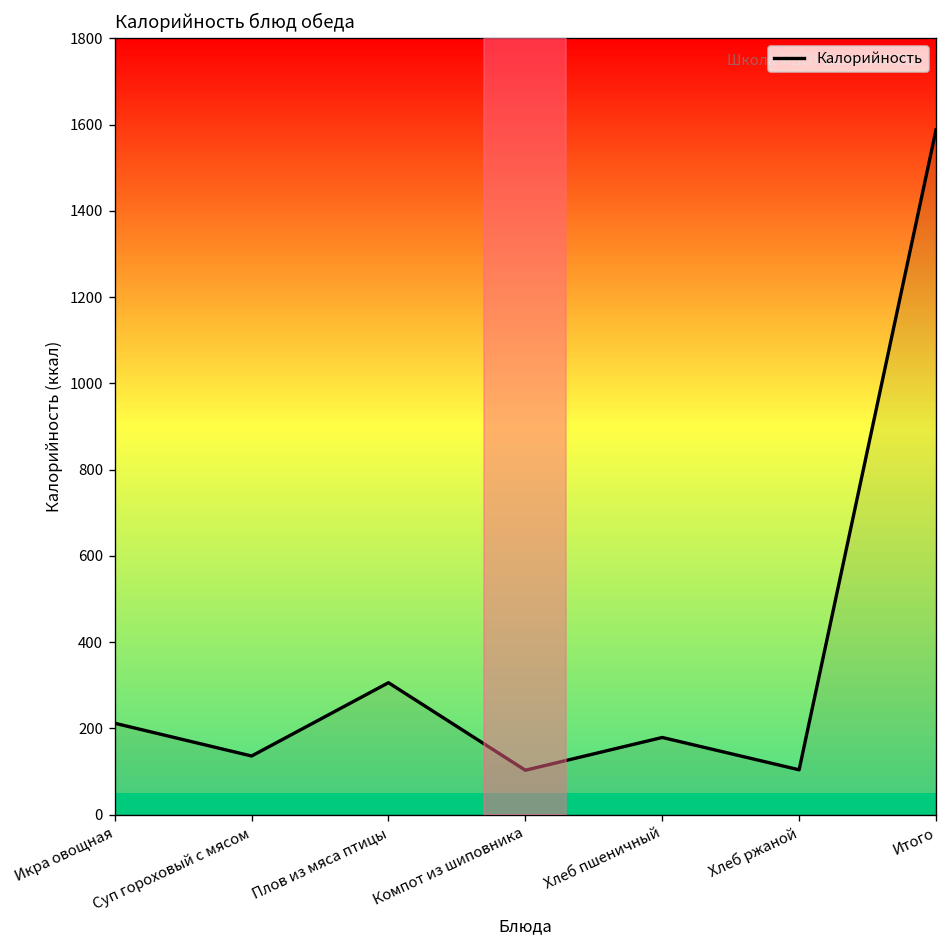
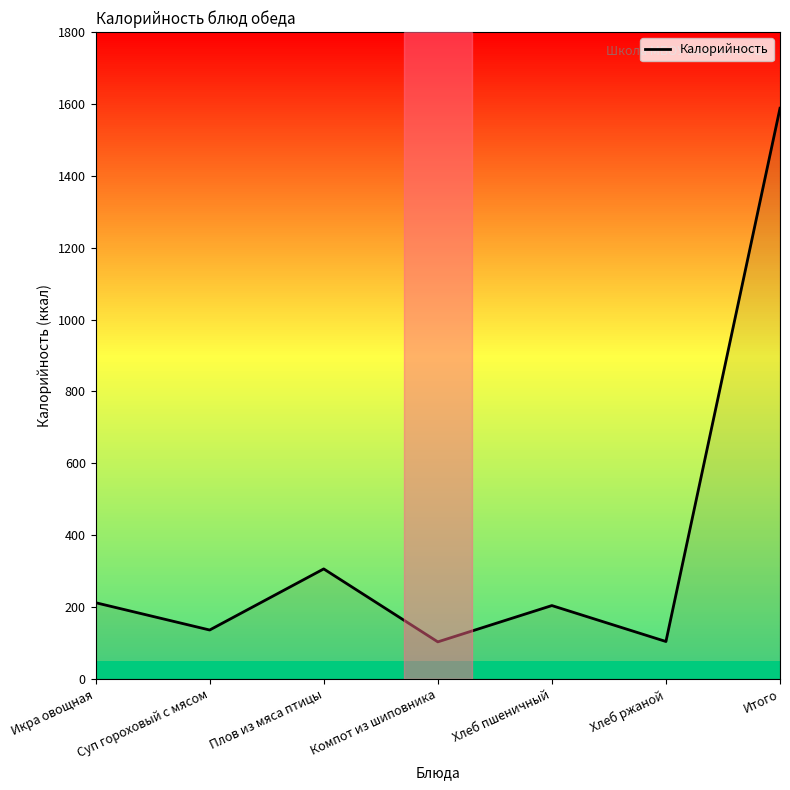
  {
    "Икра овощная": 210,
    "Суп гороховый с мясом": 140,
    "Плов из мяса птицы": 310,
-   "Хлеб пшеничный": 180,
+   "Хлеб пшеничный": 200,
    "Хлеб ржаной": 100,
    "Итого": 1590
  }
